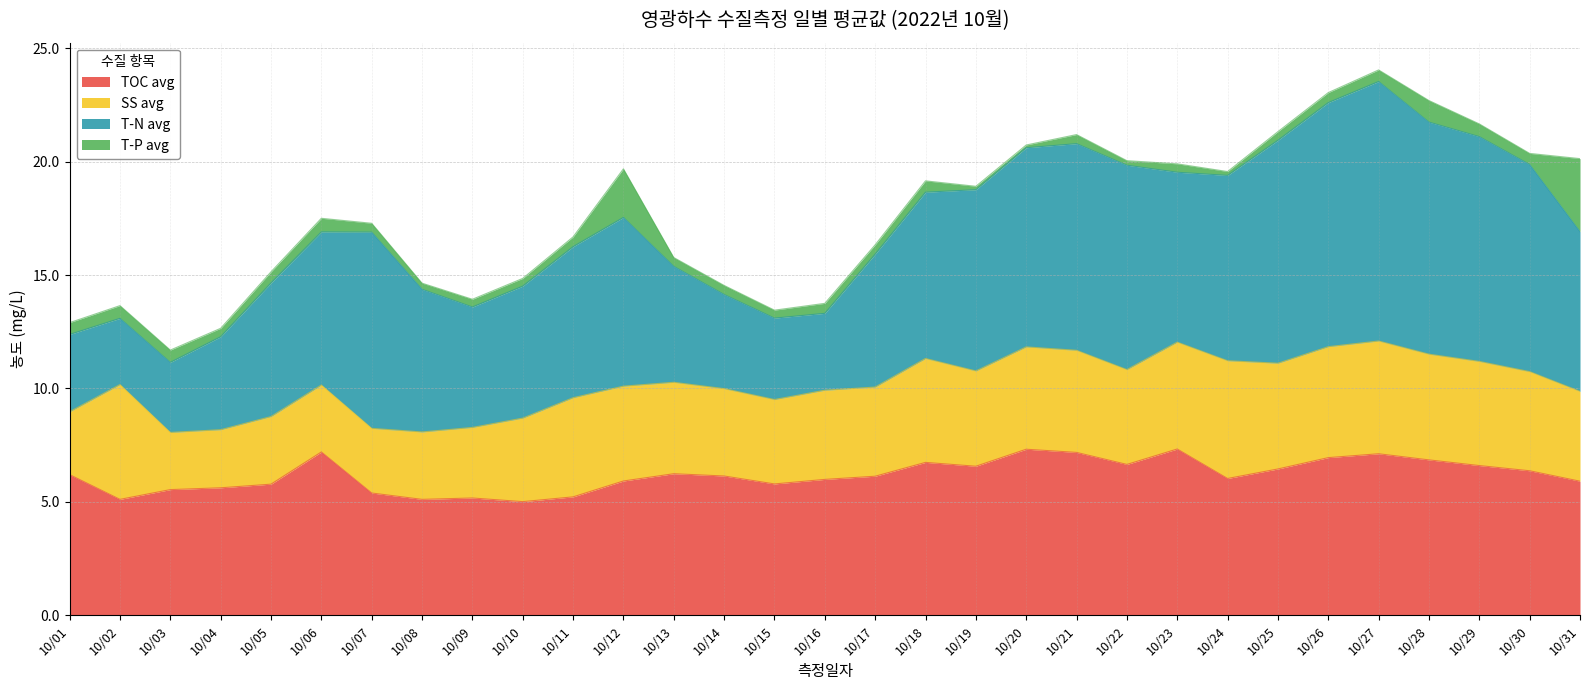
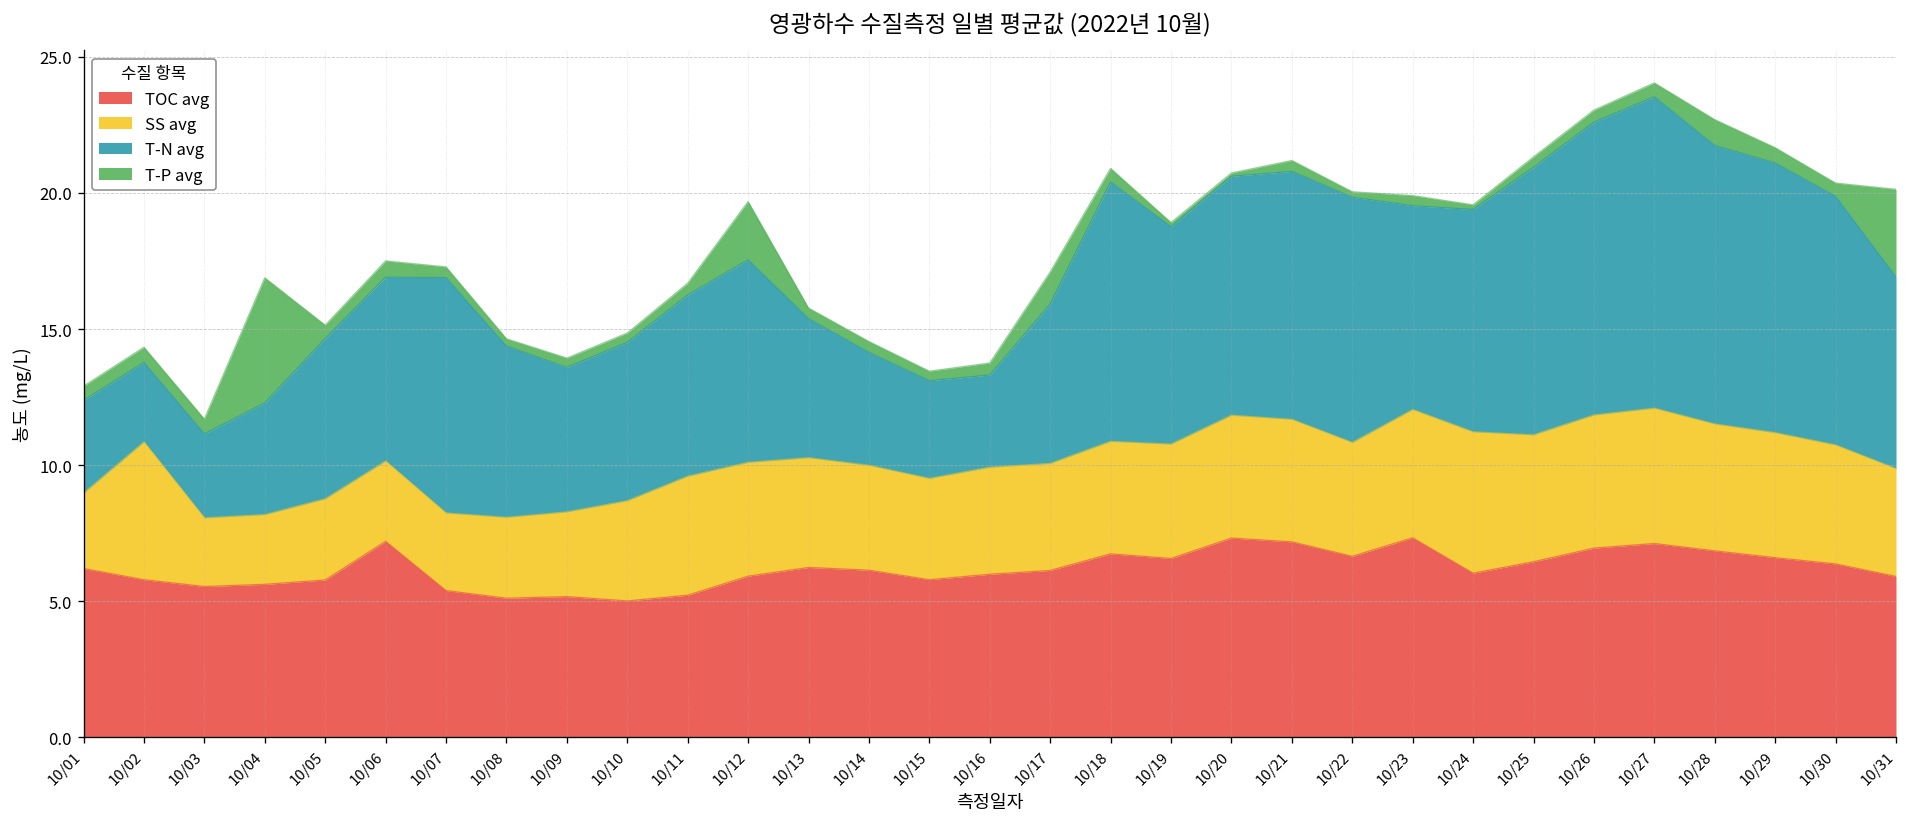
  {
    "TOC avg": {
      "10/01": 6.2,
-     "10/02": 5.1,
+     "10/02": 5.8,
      "10/03": 5.5,
      "10/04": 5.6,
      "10/05": 5.8,
      "10/06": 7.2,
      "10/07": 5.4,
      "10/08": 5.1,
      "10/09": 5.2,
      "10/10": 5.0,
      "10/11": 5.2,
      "10/12": 5.9,
      "10/13": 6.2,
      "10/14": 6.1,
      "10/15": 5.8,
      "10/16": 6.0,
      "10/17": 6.1,
      "10/18": 6.7,
      "10/19": 6.6,
      "10/20": 7.3,
      "10/21": 7.2,
      "10/22": 6.7,
      "10/23": 7.3,
      "10/24": 6.0,
      "10/25": 6.5,
      "10/26": 7.0,
      "10/27": 7.1,
      "10/28": 6.9,
      "10/29": 6.6,
      "10/30": 6.4,
      "10/31": 5.9
    },
    "SS avg": {
      "10/01": 2.8,
      "10/02": 5.1,
      "10/03": 2.5,
      "10/04": 2.6,
      "10/05": 3.0,
      "10/06": 3.0,
      "10/07": 2.9,
      "10/08": 3.0,
      "10/09": 3.1,
      "10/10": 3.7,
      "10/11": 4.4,
      "10/12": 4.2,
      "10/13": 4.0,
      "10/14": 3.9,
      "10/15": 3.7,
      "10/16": 3.9,
      "10/17": 3.9,
-     "10/18": 4.6,
+     "10/18": 4.1,
      "10/19": 4.2,
      "10/20": 4.5,
      "10/21": 4.5,
      "10/22": 4.2,
      "10/23": 4.7,
      "10/24": 5.2,
      "10/25": 4.7,
      "10/26": 4.9,
      "10/27": 5.0,
      "10/28": 4.7,
      "10/29": 4.6,
      "10/30": 4.4,
      "10/31": 4.0
    },
    "T-N avg": {
      "10/01": 3.4,
      "10/02": 2.9,
      "10/03": 3.1,
      "10/04": 4.1,
      "10/05": 5.9,
      "10/06": 6.7,
      "10/07": 8.7,
      "10/08": 6.3,
      "10/09": 5.3,
      "10/10": 5.8,
      "10/11": 6.7,
      "10/12": 7.4,
      "10/13": 5.1,
      "10/14": 4.2,
      "10/15": 3.6,
      "10/16": 3.4,
      "10/17": 5.9,
-     "10/18": 7.3,
+     "10/18": 9.5,
      "10/19": 8.0,
      "10/20": 8.8,
      "10/21": 9.1,
      "10/22": 9.0,
      "10/23": 7.5,
      "10/24": 8.2,
      "10/25": 9.8,
      "10/26": 10.8,
      "10/27": 11.4,
      "10/28": 10.2,
      "10/29": 9.9,
      "10/30": 9.1,
      "10/31": 7.0
    },
    "T-P avg": {
      "10/01": 0.5,
      "10/02": 0.6,
      "10/03": 0.5,
-     "10/04": 0.4,
+     "10/04": 4.6,
      "10/05": 0.5,
      "10/06": 0.6,
      "10/07": 0.4,
      "10/08": 0.3,
      "10/09": 0.3,
      "10/10": 0.3,
      "10/11": 0.4,
      "10/12": 2.1,
      "10/13": 0.4,
      "10/14": 0.4,
      "10/15": 0.3,
      "10/16": 0.4,
-     "10/17": 0.4,
+     "10/17": 1.2,
      "10/18": 0.5,
      "10/19": 0.1,
      "10/20": 0.1,
      "10/21": 0.4,
      "10/22": 0.2,
      "10/23": 0.4,
      "10/24": 0.2,
      "10/25": 0.4,
      "10/26": 0.4,
      "10/27": 0.5,
      "10/28": 0.9,
      "10/29": 0.6,
      "10/30": 0.5,
      "10/31": 3.2
    }
  }
